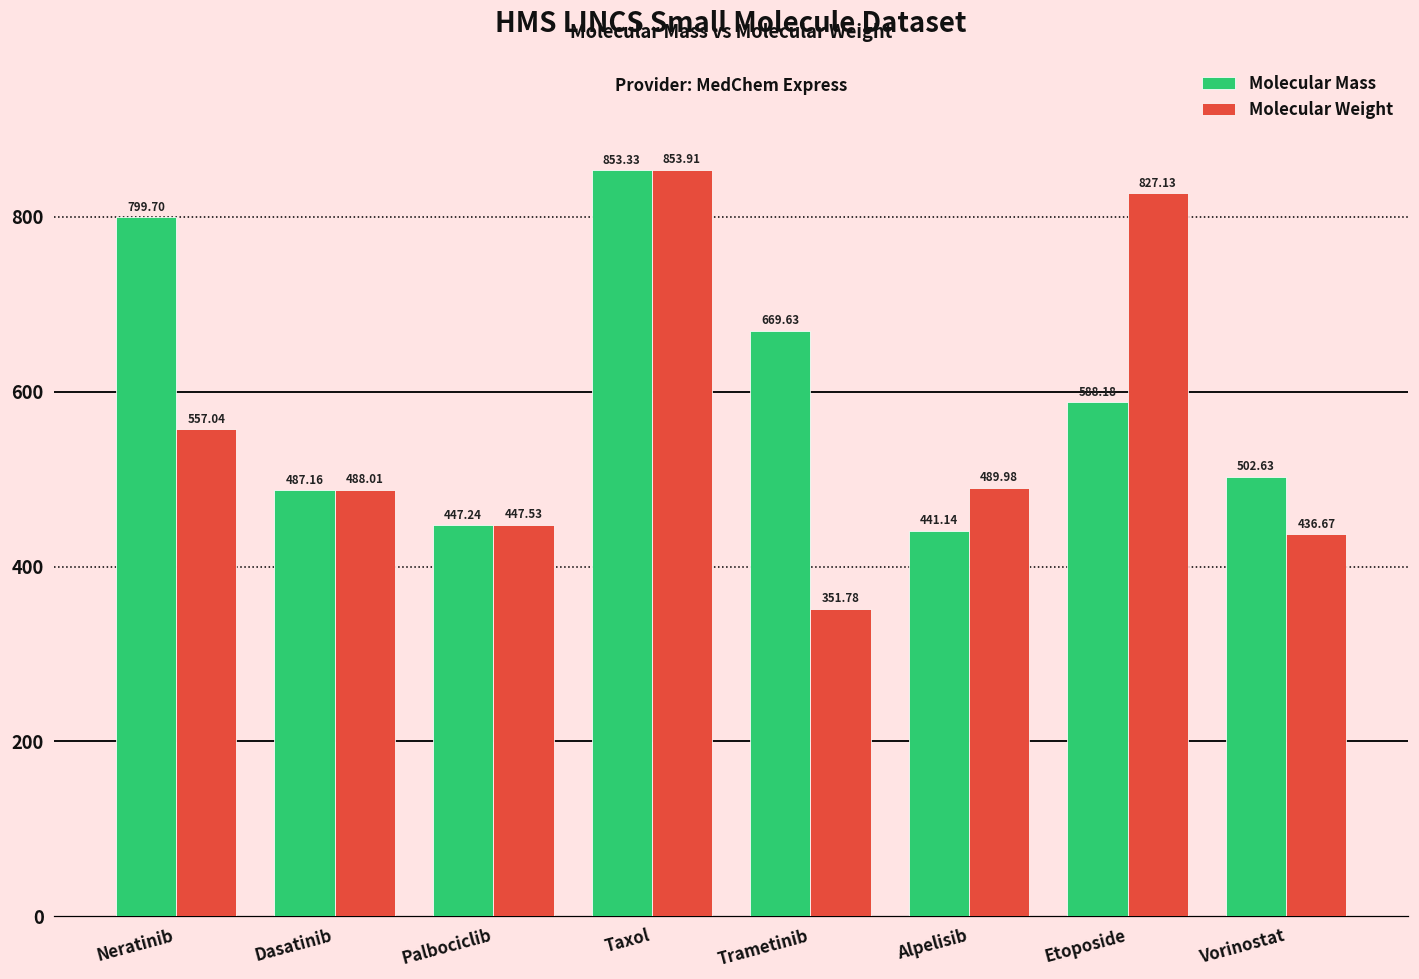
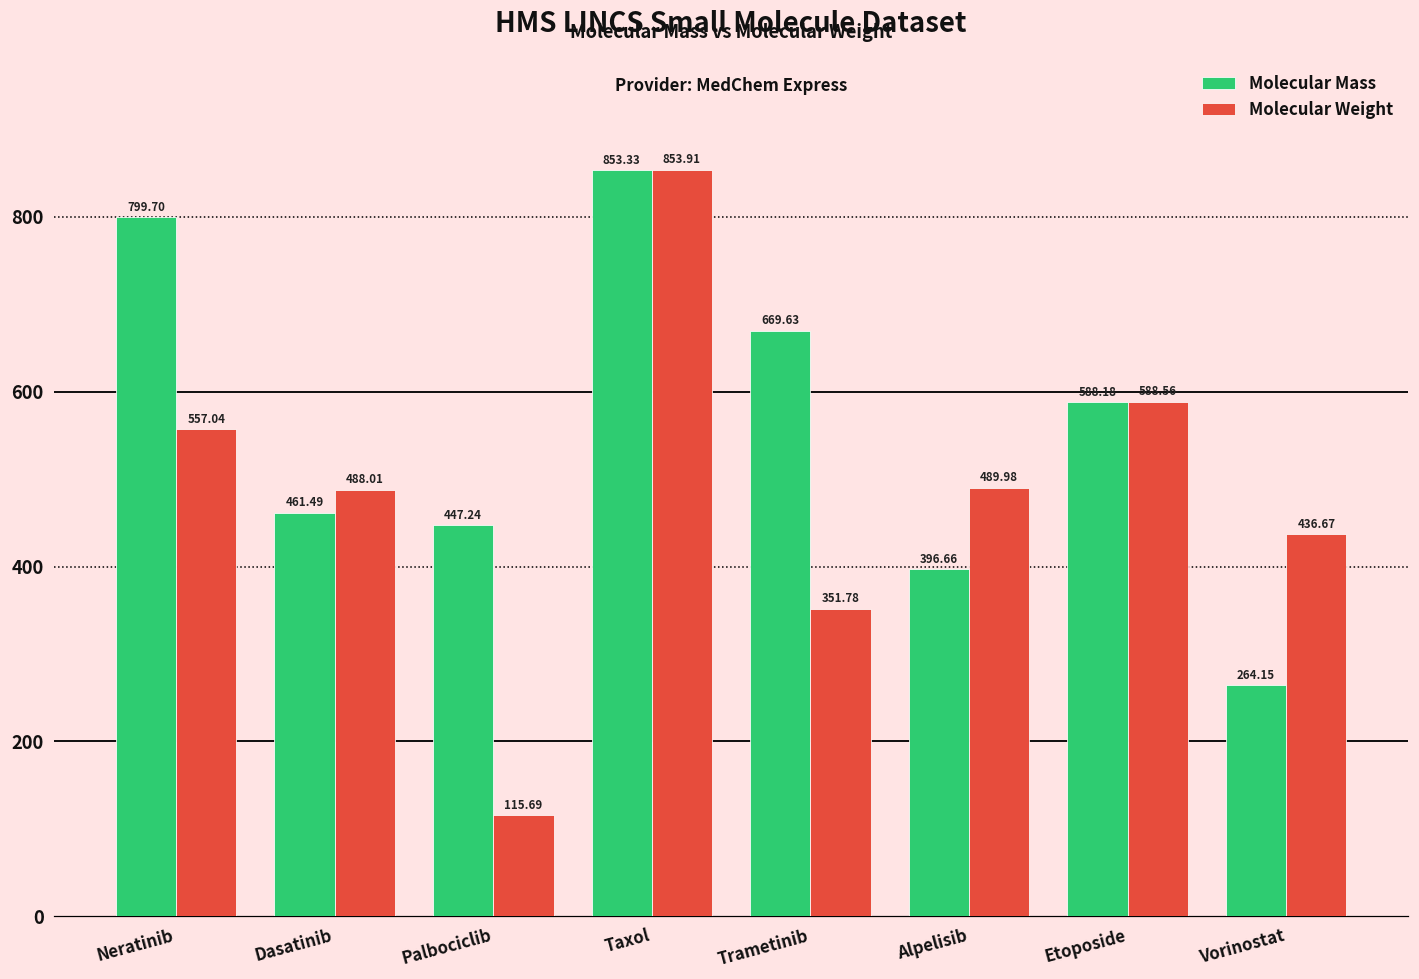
  {
    "Molecular Mass": {
      "Neratinib": 799.70,
-     "Dasatinib": 487.16,
+     "Dasatinib": 461.49,
      "Palbociclib": 447.24,
      "Taxol": 853.33,
      "Trametinib": 669.63,
-     "Alpelisib": 441.14,
+     "Alpelisib": 396.66,
      "Etoposide": 588.18,
-     "Vorinostat": 502.63
+     "Vorinostat": 264.15
    },
    "Molecular Weight": {
      "Neratinib": 557.04,
      "Dasatinib": 488.01,
-     "Palbociclib": 447.53,
+     "Palbociclib": 115.69,
      "Taxol": 853.91,
      "Trametinib": 351.78,
      "Alpelisib": 489.98,
-     "Etoposide": 827.13,
+     "Etoposide": 588.56,
      "Vorinostat": 436.67
    }
  }
